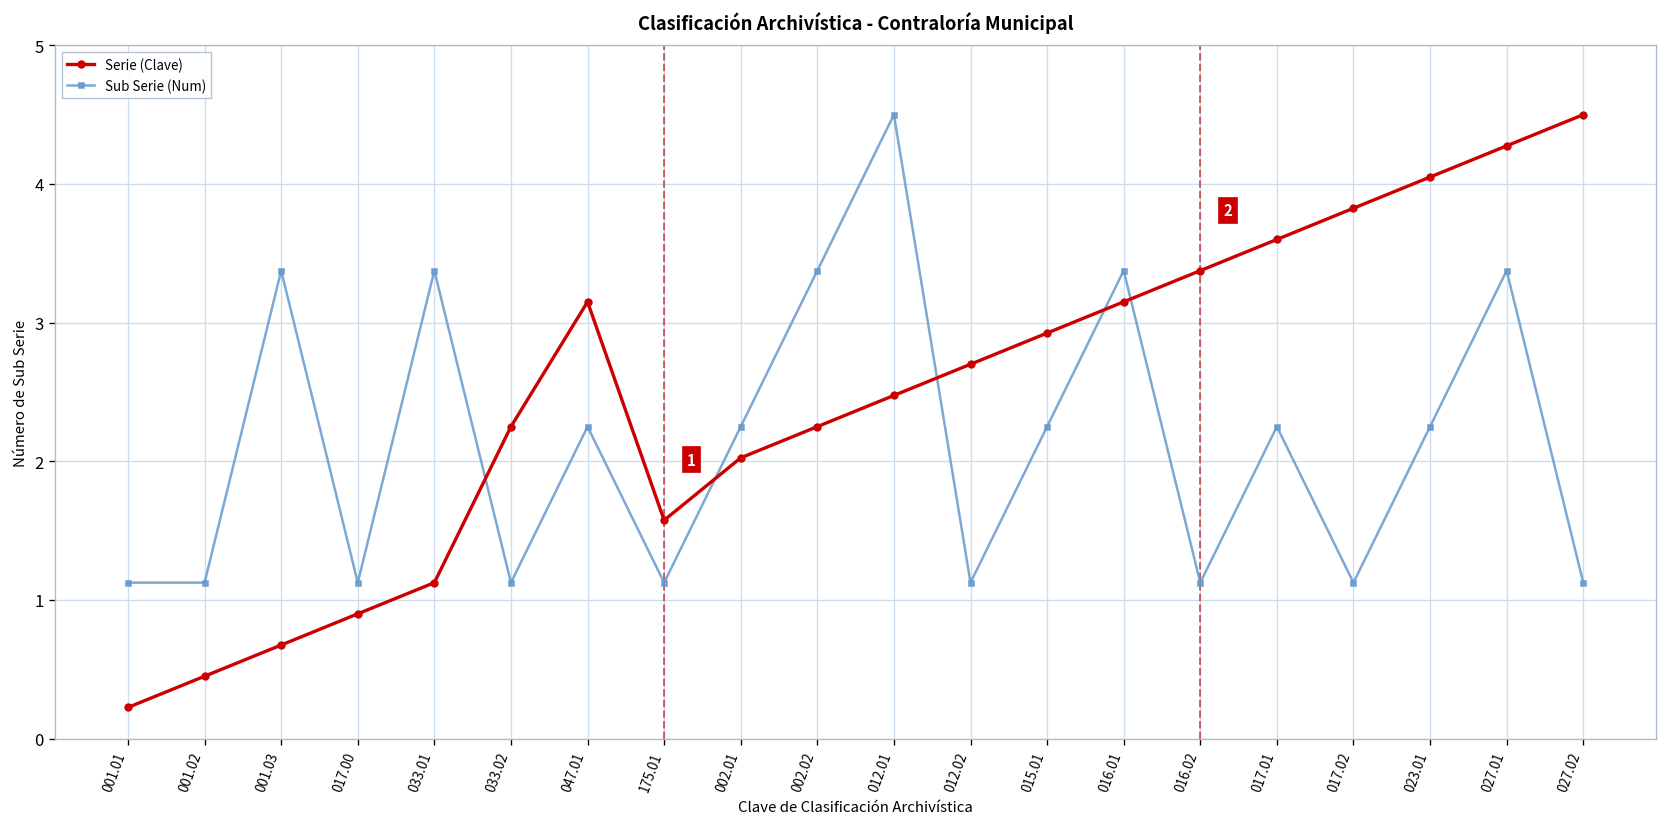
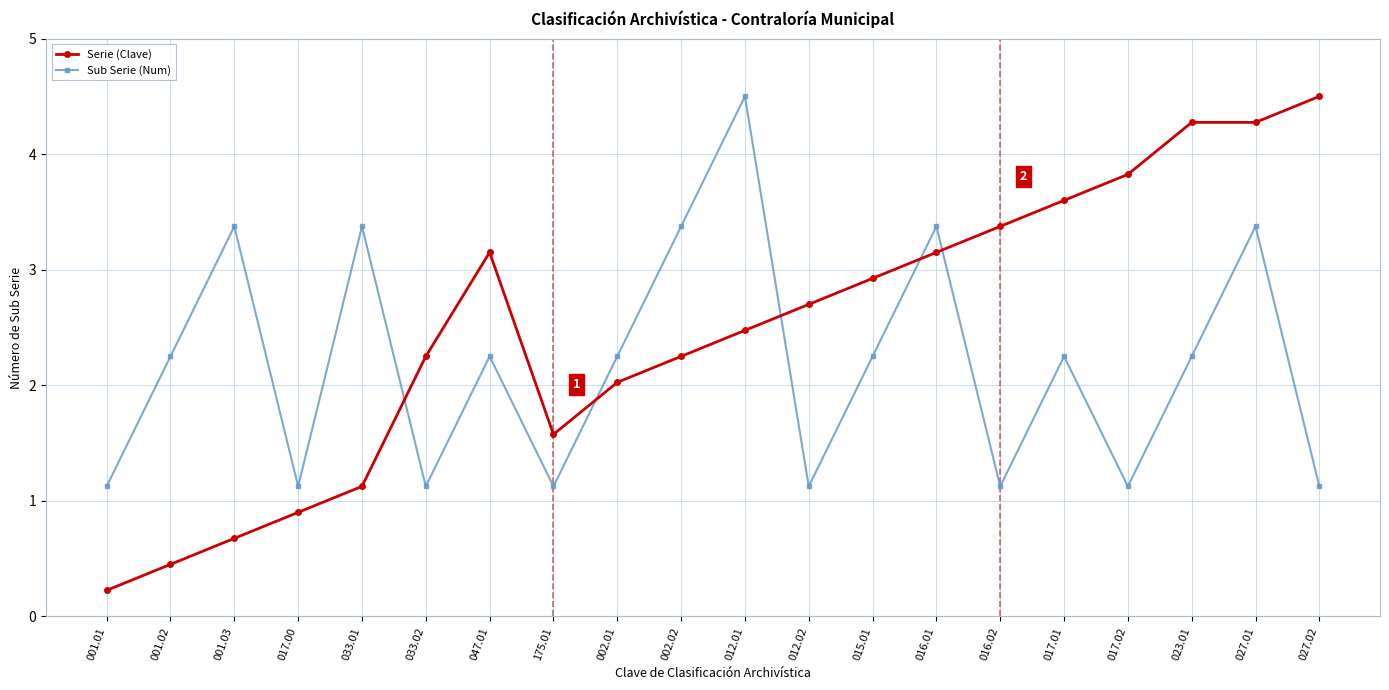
  {
    "Serie (Clave)": {
      "001.01": 0.23,
      "001.02": 0.45,
      "001.03": 0.67,
      "017.00": 0.90,
      "033.01": 1.13,
      "033.02": 2.25,
      "047.01": 3.15,
      "175.01": 1.58,
      "002.01": 2.03,
      "002.02": 2.25,
      "012.01": 2.48,
      "012.02": 2.70,
      "015.01": 2.93,
      "016.01": 3.15,
      "016.02": 3.38,
      "017.01": 3.60,
      "017.02": 3.82,
-     "023.01": 4.05,
+     "023.01": 4.27,
      "027.01": 4.27,
      "027.02": 4.50
    },
    "Sub Serie (Num)": {
      "001.01": 1.13,
-     "001.02": 1.13,
+     "001.02": 2.25,
      "001.03": 3.38,
      "017.00": 1.13,
      "033.01": 3.38,
      "033.02": 1.13,
      "047.01": 2.25,
      "175.01": 1.13,
      "002.01": 2.25,
      "002.02": 3.38,
      "012.01": 4.50,
      "012.02": 1.13,
      "015.01": 2.25,
      "016.01": 3.38,
      "016.02": 1.13,
      "017.01": 2.25,
      "017.02": 1.13,
      "023.01": 2.25,
      "027.01": 3.38,
      "027.02": 1.13
    }
  }
